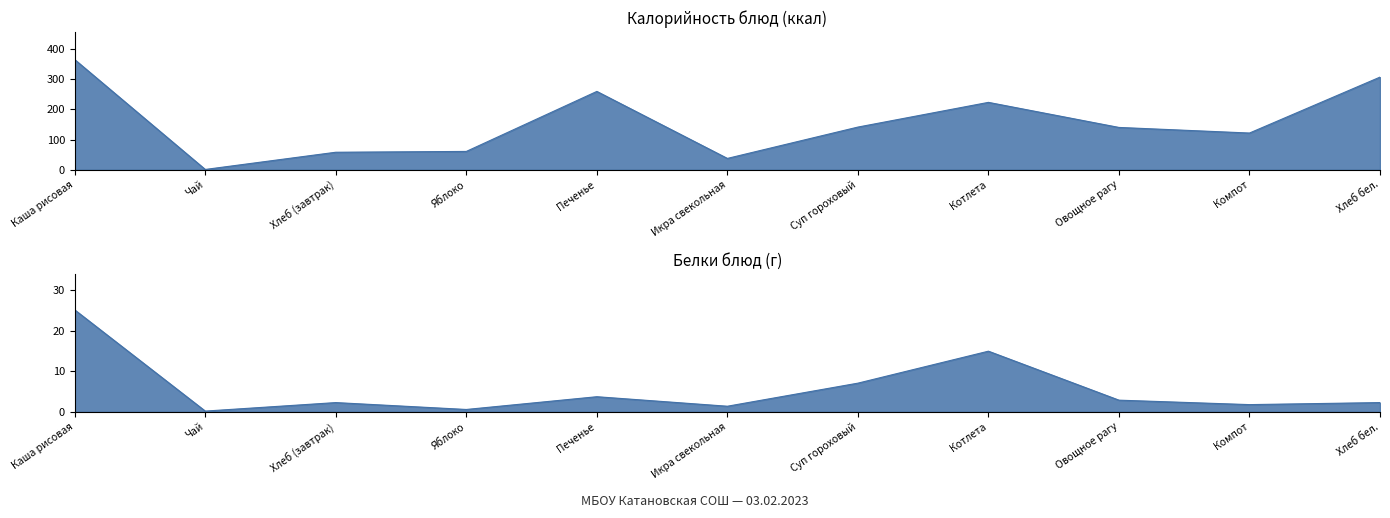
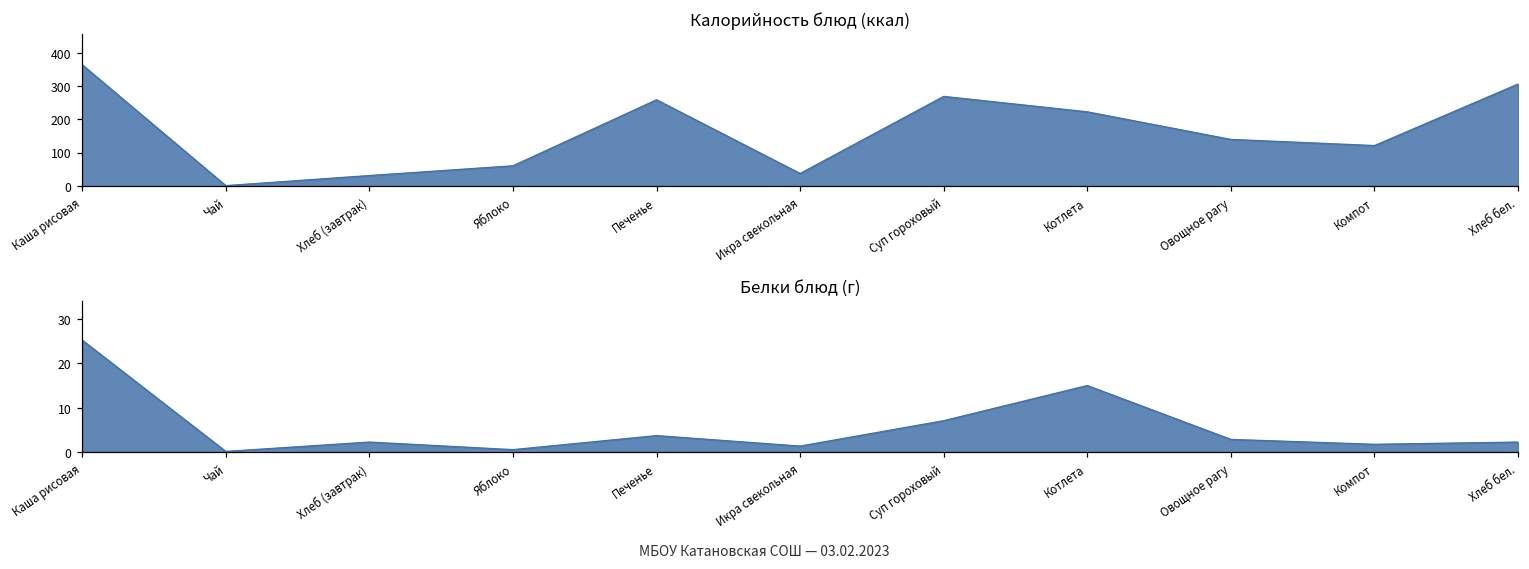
  {
    "Калорийность блюд (ккал)": {
      "Каша рисовая": 360,
      "Чай": 0,
-     "Хлеб (завтрак)": 60,
+     "Хлеб (завтрак)": 30,
      "Яблоко": 60,
      "Печенье": 260,
      "Икра свекольная": 40,
-     "Суп гороховый": 140,
+     "Суп гороховый": 270,
      "Котлета": 220,
      "Овощное рагу": 140,
      "Компот": 120,
      "Хлеб бел.": 310
    },
    "Белки блюд (г)": {
      "Каша рисовая": 25,
      "Чай": 0,
      "Хлеб (завтрак)": 2,
      "Яблоко": 1,
      "Печенье": 4,
      "Икра свекольная": 1,
      "Суп гороховый": 7,
      "Котлета": 15,
      "Овощное рагу": 3,
      "Компот": 2,
      "Хлеб бел.": 2
    }
  }
